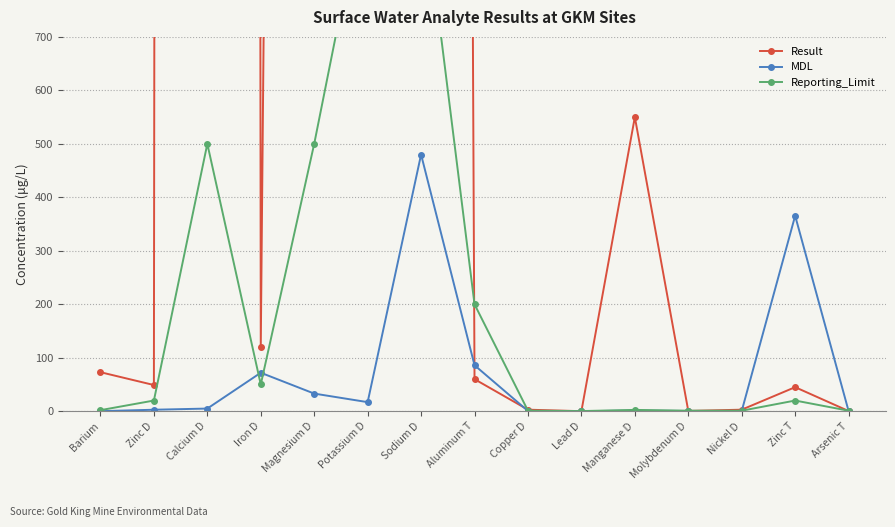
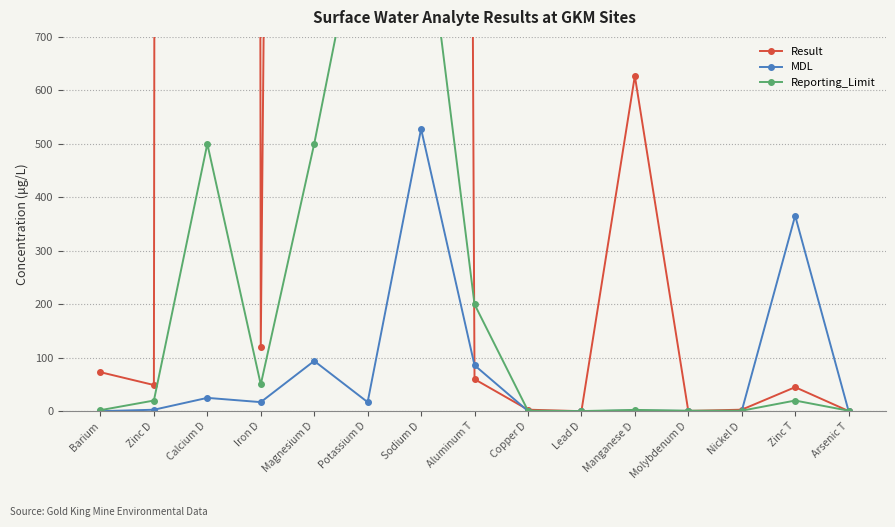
  {
    "Result": {
      "Barium": 70,
      "Zinc D": 50,
      "Iron D": 120,
      "Aluminum T": 60,
-     "Manganese D": 550,
+     "Manganese D": 630,
      "Zinc T": 50
    },
    "MDL": {
      "Zinc D": 0,
-     "Calcium D": 10,
-     "Iron D": 70,
-     "Magnesium D": 30,
+     "Calcium D": 30,
+     "Iron D": 20,
+     "Magnesium D": 90,
      "Potassium D": 20,
-     "Sodium D": 480,
+     "Sodium D": 530,
      "Aluminum T": 90,
      "Zinc T": 370
    },
    "Reporting_Limit": {
      "Zinc D": 20,
      "Calcium D": 500,
      "Iron D": 50,
      "Magnesium D": 500,
      "Aluminum T": 200,
      "Zinc T": 20
    }
  }
